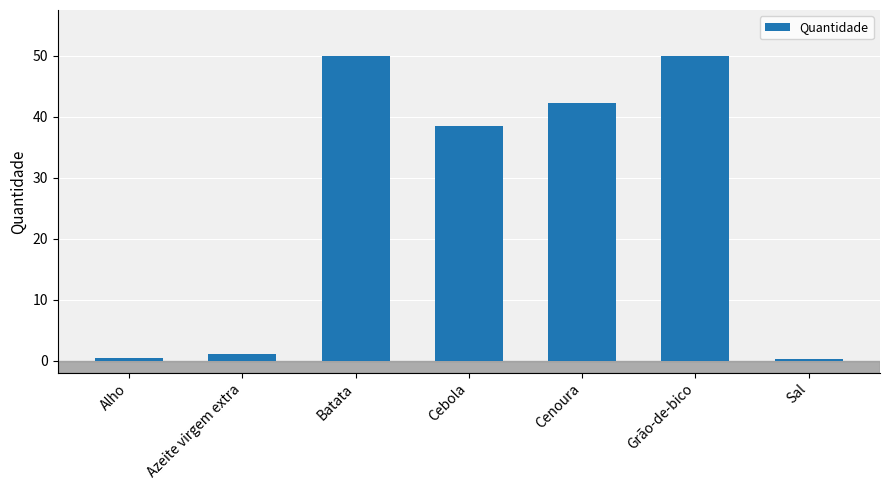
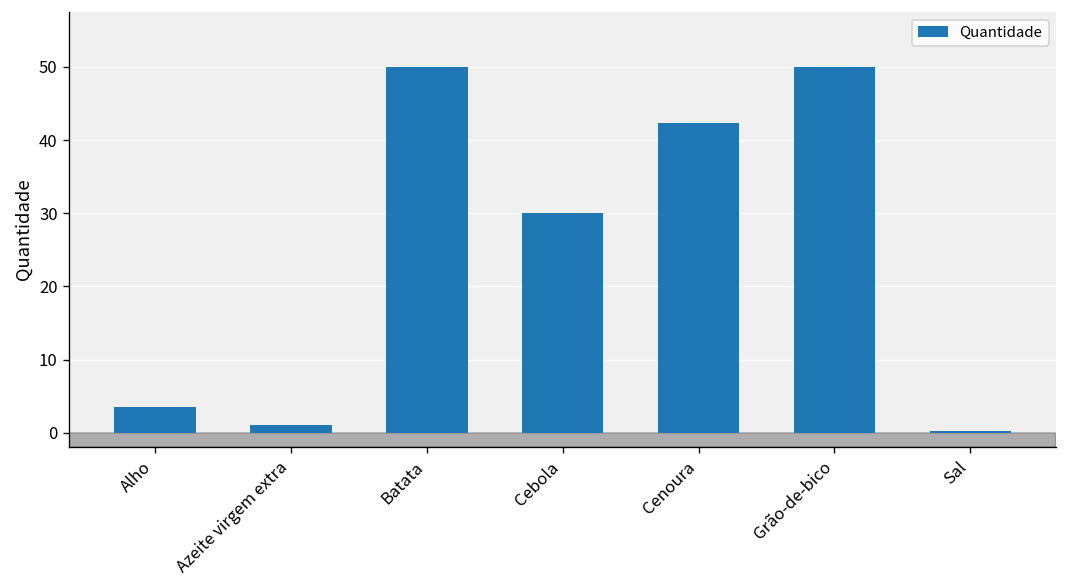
  {
-   "Alho": 1,
+   "Alho": 4,
    "Azeite virgem extra": 1,
    "Batata": 50,
-   "Cebola": 38,
+   "Cebola": 30,
    "Cenoura": 42,
    "Grão-de-bico": 50
  }
